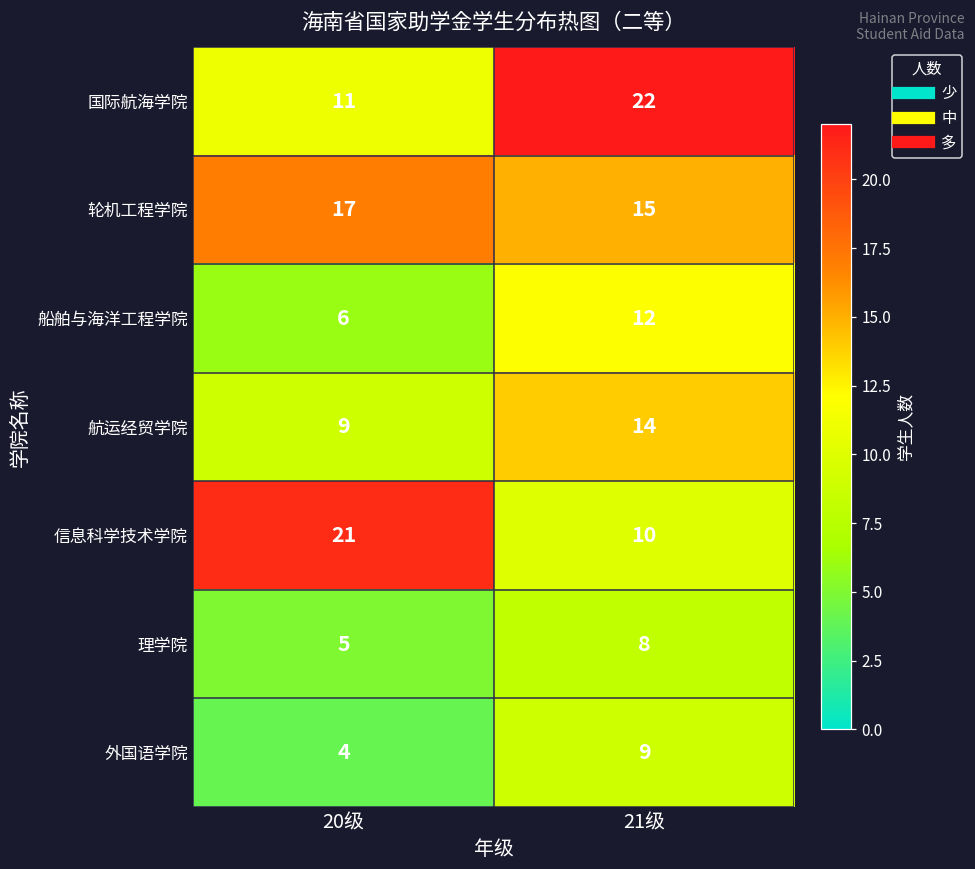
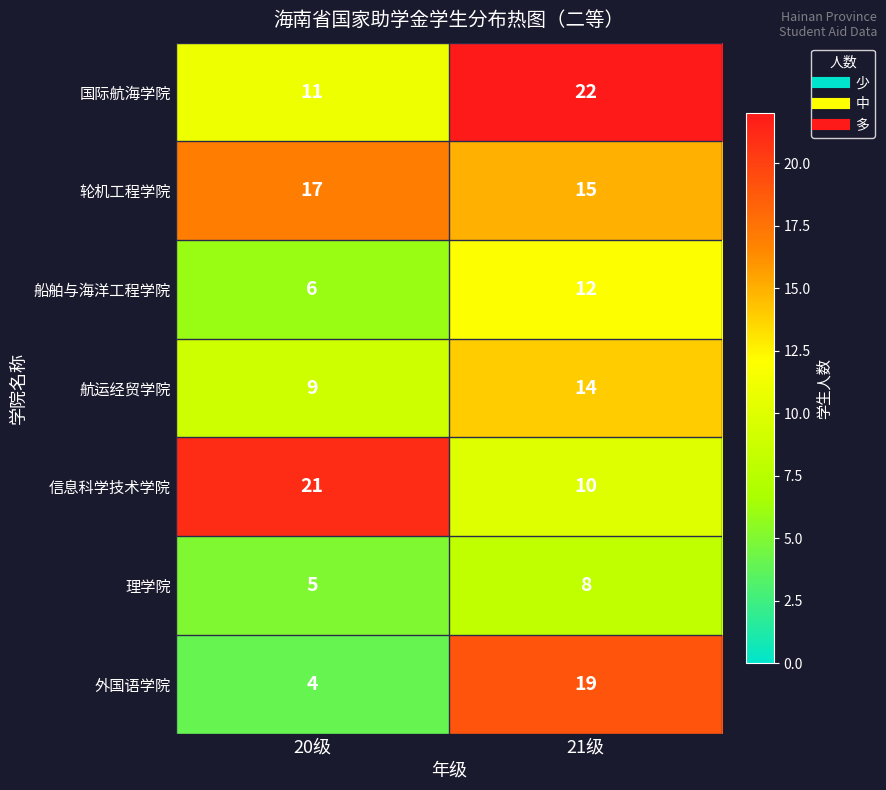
  {
    "国际航海学院": {
      "20级": 11,
      "21级": 22
    },
    "轮机工程学院": {
      "20级": 17,
      "21级": 15
    },
    "船舶与海洋工程学院": {
      "20级": 6,
      "21级": 12
    },
    "航运经贸学院": {
      "20级": 9,
      "21级": 14
    },
    "信息科学技术学院": {
      "20级": 21,
      "21级": 10
    },
    "理学院": {
      "20级": 5,
      "21级": 8
    },
    "外国语学院": {
      "20级": 4,
-     "21级": 9
+     "21级": 19
    }
  }
